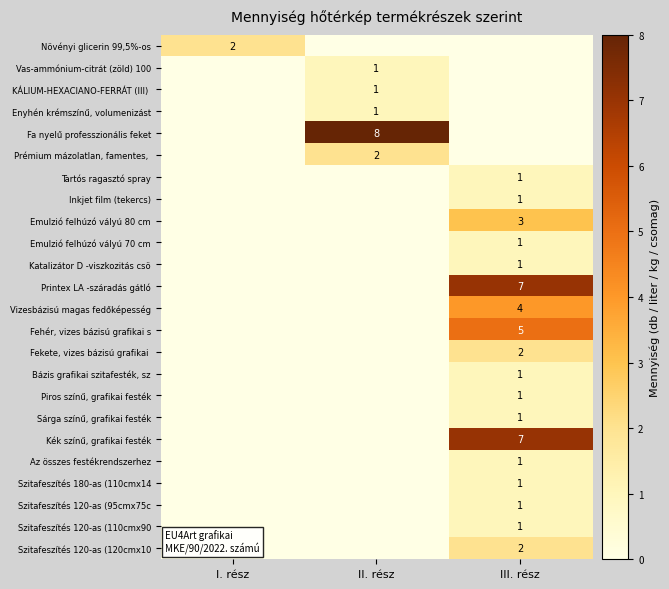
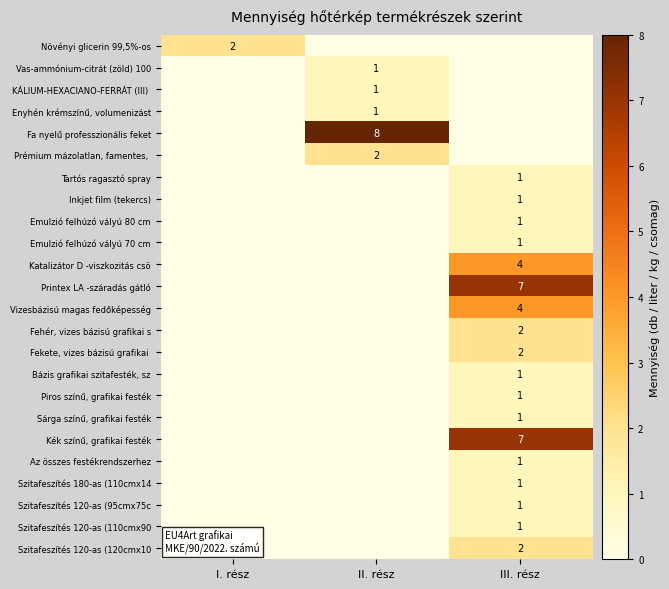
  {
    "Növényi glicerin 99,5%-os": {
      "I. rész": 2
    },
    "Vas-ammónium-citrát (zöld) 100": {
      "II. rész": 1
    },
    "KÁLIUM-HEXACIANO-FERRÁT (III)": {
      "II. rész": 1
    },
    "Enyhén krémszínű, volumenizást": {
      "II. rész": 1
    },
    "Fa nyelű professzionális feket": {
      "II. rész": 8
    },
    "Prémium mázolatlan, famentes,": {
      "II. rész": 2
    },
    "Tartós ragasztó spray": {
      "III. rész": 1
    },
    "Inkjet film (tekercs)": {
      "III. rész": 1
    },
    "Emulzió felhúzó vályú 80 cm": {
-     "III. rész": 3
+     "III. rész": 1
    },
    "Emulzió felhúzó vályú 70 cm": {
      "III. rész": 1
    },
    "Katalizátor D -viszkozitás csö": {
-     "III. rész": 1
+     "III. rész": 4
    },
    "Printex LA -száradás gátló": {
      "III. rész": 7
    },
    "Vizesbázisú magas fedőképesség": {
      "III. rész": 4
    },
    "Fehér, vizes bázisú grafikai s": {
-     "III. rész": 5
+     "III. rész": 2
    },
    "Fekete, vizes bázisú grafikai": {
      "III. rész": 2
    },
    "Bázis grafikai szitafesték, sz": {
      "III. rész": 1
    },
    "Piros színű, grafikai festék": {
      "III. rész": 1
    },
    "Sárga színű, grafikai festék": {
      "III. rész": 1
    },
    "Kék színű, grafikai festék": {
      "III. rész": 7
    },
    "Az összes festékrendszerhez": {
      "III. rész": 1
    },
    "Szitafeszítés 180-as (110cmx14": {
      "III. rész": 1
    },
    "Szitafeszítés 120-as (95cmx75c": {
      "III. rész": 1
    },
    "Szitafeszítés 120-as (110cmx90": {
      "III. rész": 1
    },
    "Szitafeszítés 120-as (120cmx10": {
      "III. rész": 2
    }
  }
